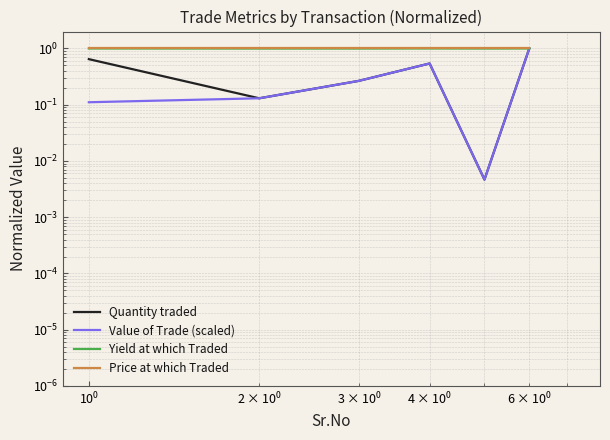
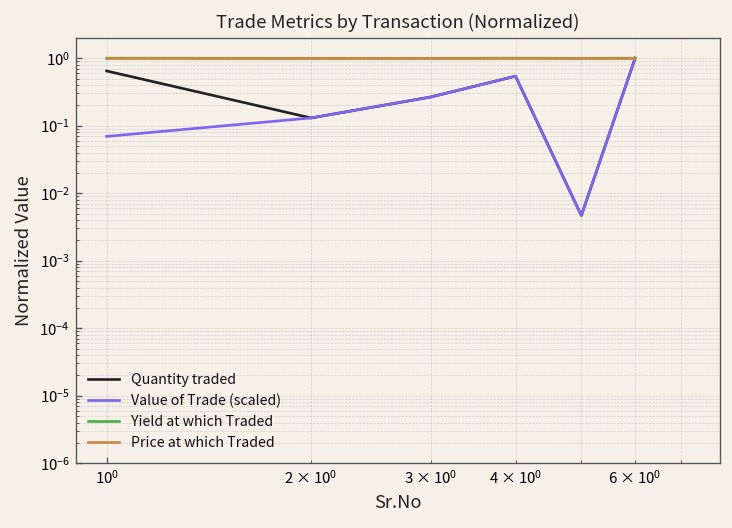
  {
    "Quantity traded": {
      "10^0": 0.6
    },
    "Value of Trade (scaled)": {
-     "10^0": 0.11
+     "10^0": 0.07
    }
  }
